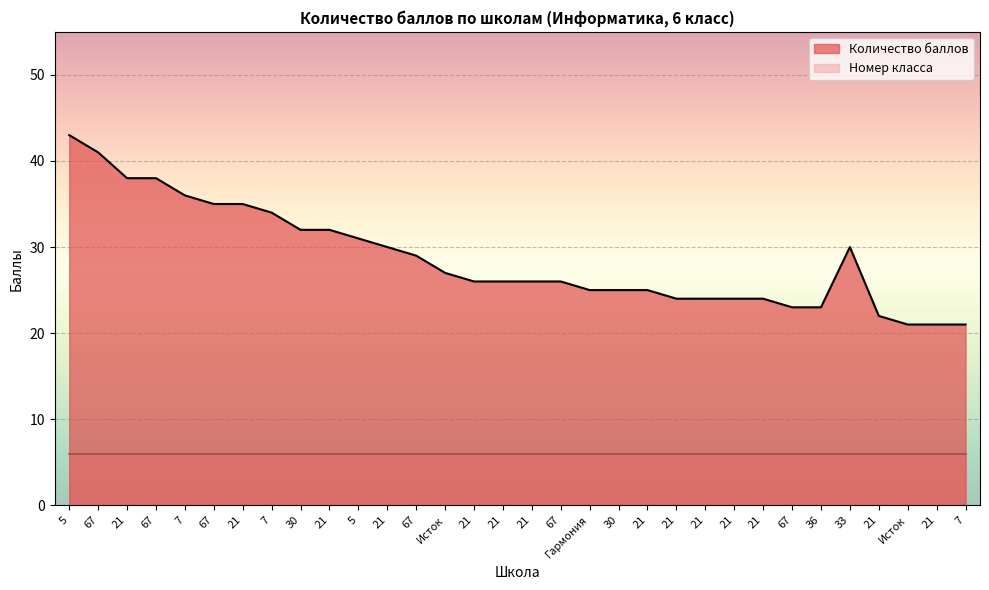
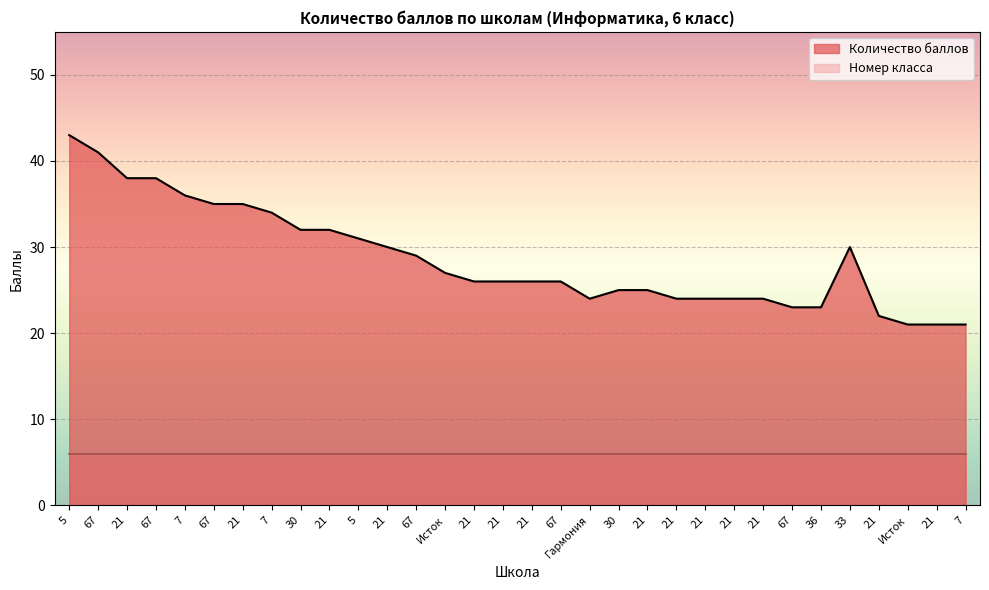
  {
    "Количество баллов": {
-     "Гармония": 25,
+     "Гармония": 24,
      "36": 23,
      "33": 30
    },
    "Номер класса": {
      "Гармония": 6,
      "36": 6,
      "33": 6
    }
  }
